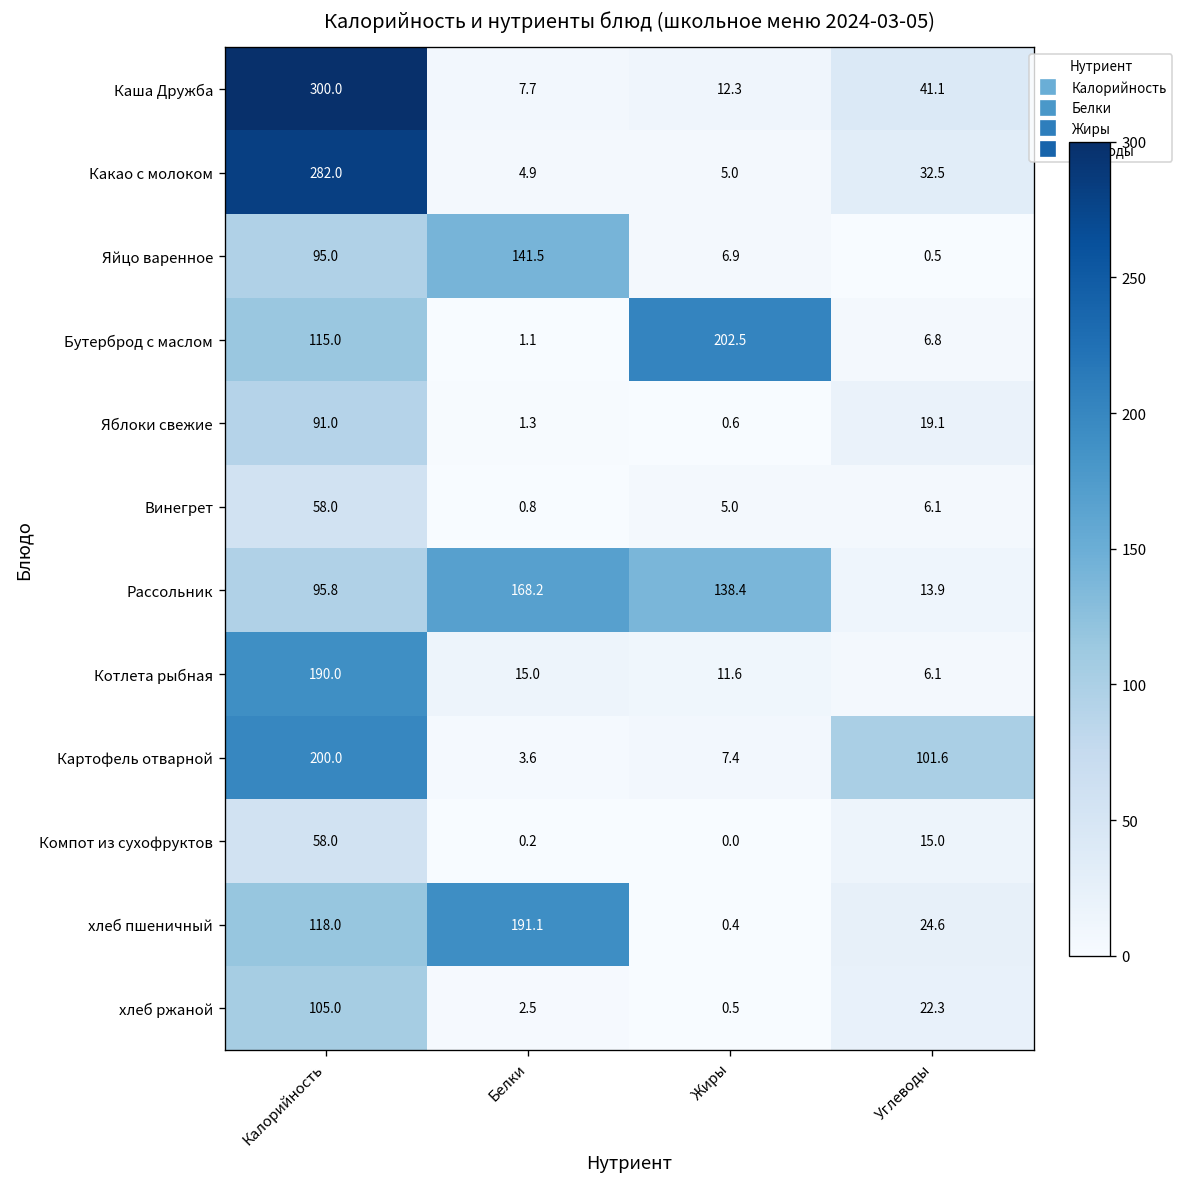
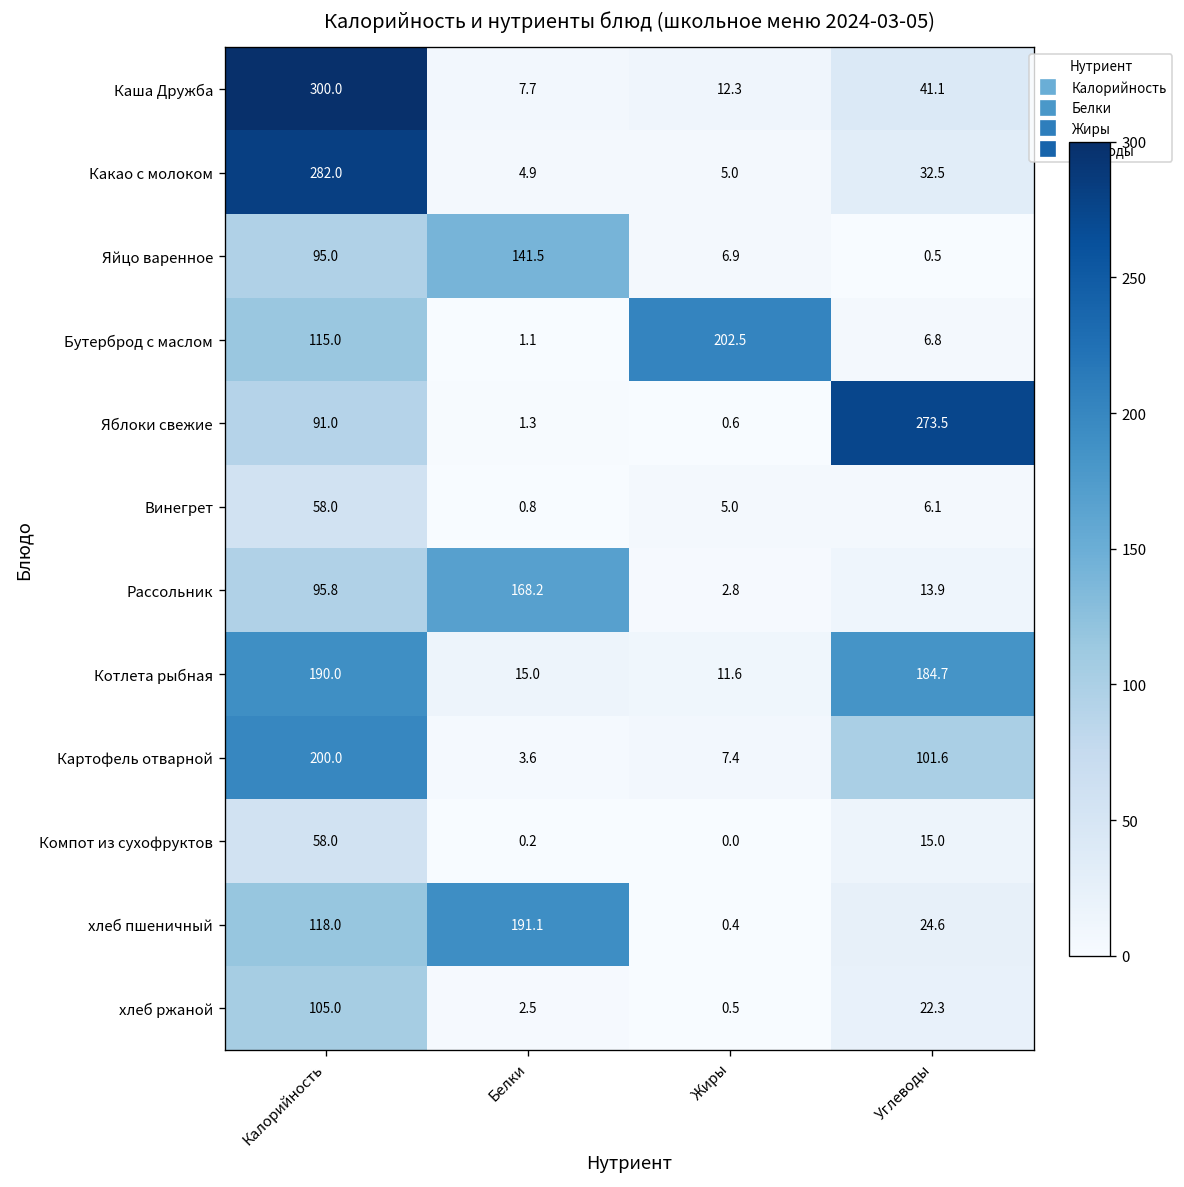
  {
    "Каша Дружба": {
      "Калорийность": 300.0,
      "Белки": 7.7,
      "Жиры": 12.3,
      "Углеводы": 41.1
    },
    "Какао с молоком": {
      "Калорийность": 282.0,
      "Белки": 4.9,
      "Жиры": 5.0,
      "Углеводы": 32.5
    },
    "Яйцо варенное": {
      "Калорийность": 95.0,
      "Белки": 141.5,
      "Жиры": 6.9,
      "Углеводы": 0.5
    },
    "Бутерброд с маслом": {
      "Калорийность": 115.0,
      "Белки": 1.1,
      "Жиры": 202.5,
      "Углеводы": 6.8
    },
    "Яблоки свежие": {
      "Калорийность": 91.0,
      "Белки": 1.3,
      "Жиры": 0.6,
-     "Углеводы": 19.1
+     "Углеводы": 273.5
    },
    "Винегрет": {
      "Калорийность": 58.0,
      "Белки": 0.8,
      "Жиры": 5.0,
      "Углеводы": 6.1
    },
    "Рассольник": {
      "Калорийность": 95.8,
      "Белки": 168.2,
-     "Жиры": 138.4,
+     "Жиры": 2.8,
      "Углеводы": 13.9
    },
    "Котлета рыбная": {
      "Калорийность": 190.0,
      "Белки": 15.0,
      "Жиры": 11.6,
-     "Углеводы": 6.1
+     "Углеводы": 184.7
    },
    "Картофель отварной": {
      "Калорийность": 200.0,
      "Белки": 3.6,
      "Жиры": 7.4,
      "Углеводы": 101.6
    },
    "Компот из сухофруктов": {
      "Калорийность": 58.0,
      "Белки": 0.2,
      "Жиры": 0.0,
      "Углеводы": 15.0
    },
    "хлеб пшеничный": {
      "Калорийность": 118.0,
      "Белки": 191.1,
      "Жиры": 0.4,
      "Углеводы": 24.6
    },
    "хлеб ржаной": {
      "Калорийность": 105.0,
      "Белки": 2.5,
      "Жиры": 0.5,
      "Углеводы": 22.3
    }
  }
